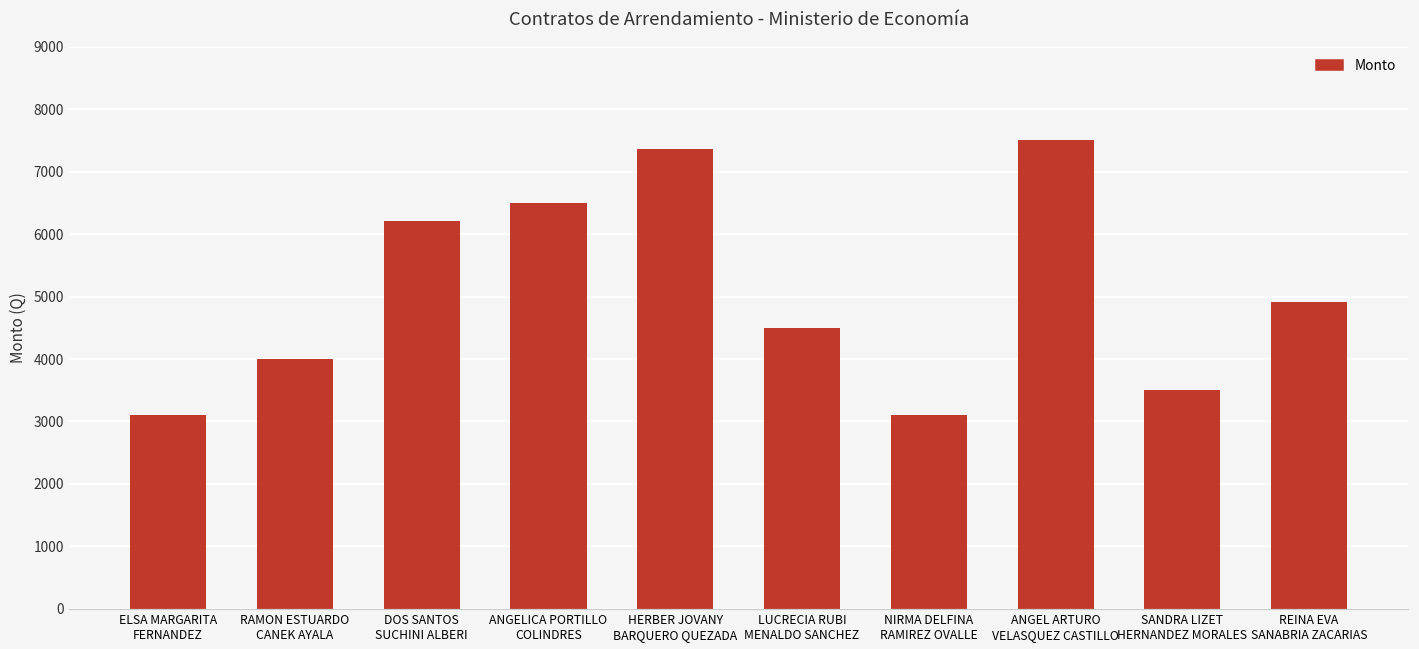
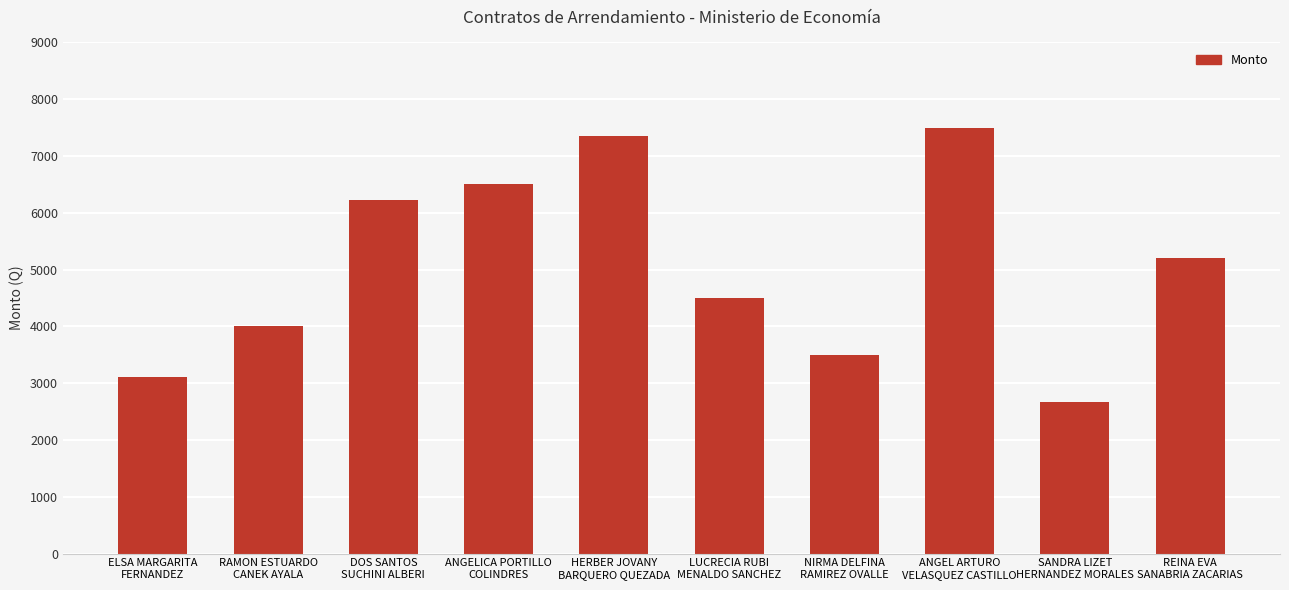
  {
    "ELSA MARGARITA FERNANDEZ": 3100,
    "RAMON ESTUARDO CANEK AYALA": 4000,
    "DOS SANTOS SUCHINI ALBERI": 6200,
    "ANGELICA PORTILLO COLINDRES": 6500,
    "HERBER JOVANY BARQUERO QUEZADA": 7400,
    "LUCRECIA RUBI MENALDO SANCHEZ": 4500,
-   "NIRMA DELFINA RAMIREZ OVALLE": 3100,
+   "NIRMA DELFINA RAMIREZ OVALLE": 3500,
    "ANGEL ARTURO VELASQUEZ CASTILLO": 7500,
-   "SANDRA LIZET HERNANDEZ MORALES": 3500,
-   "REINA EVA SANABRIA ZACARIAS": 4900
+   "SANDRA LIZET HERNANDEZ MORALES": 2700,
+   "REINA EVA SANABRIA ZACARIAS": 5200
  }
